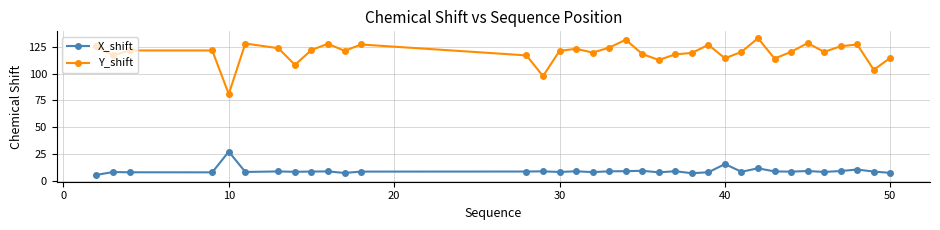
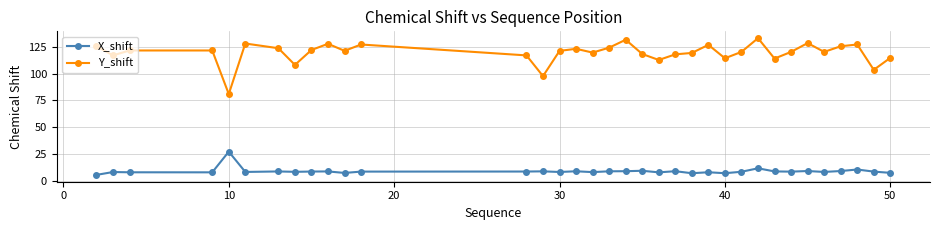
  {
    "X_shift": {
      "10": 27,
      "30": 8,
-     "40": 15,
+     "40": 7,
      "50": 7
    },
    "Y_shift": {
      "10": 81,
      "30": 121,
      "40": 114,
      "50": 115
    }
  }
